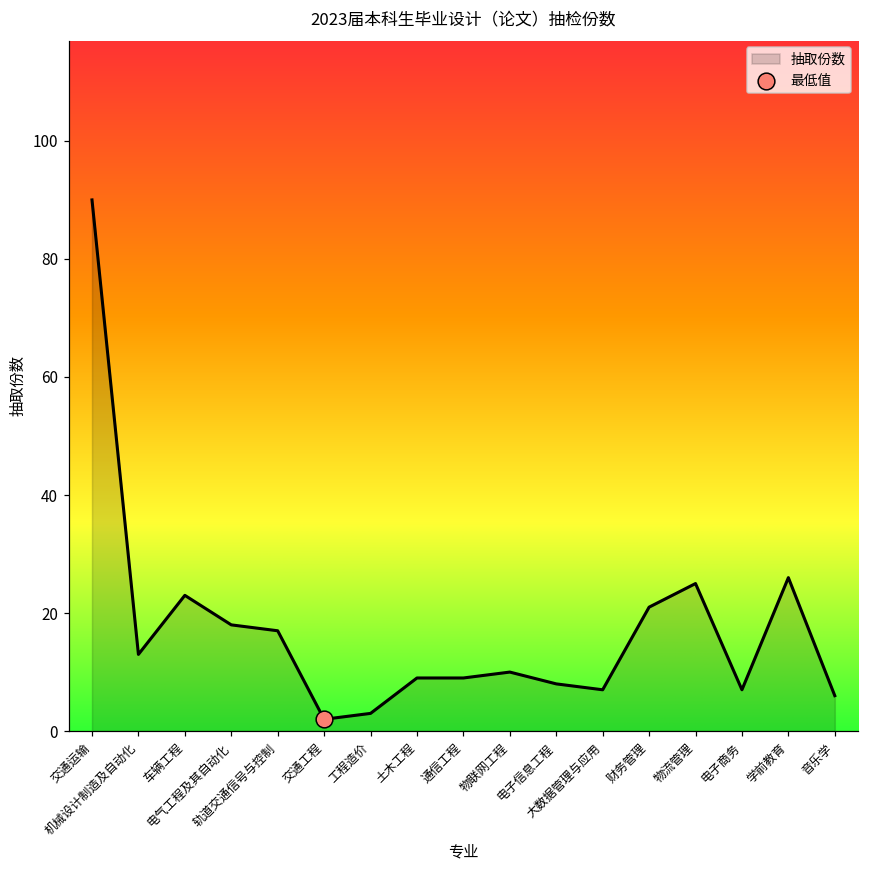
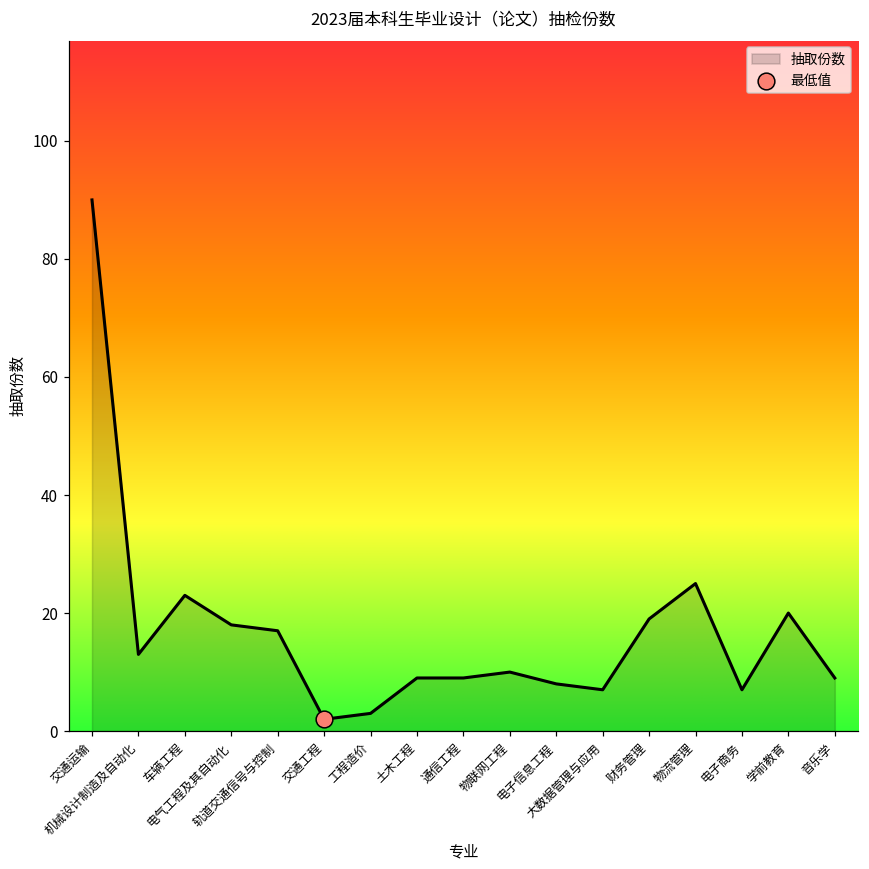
  {
    "抽取份数": {
      "交通运输": 90,
      "机械设计制造及自动化": 13,
      "车辆工程": 23,
      "电气工程及其自动化": 18,
      "轨道交通信号与控制": 17,
      "工程造价": 3,
      "土木工程": 9,
      "通信工程": 9,
      "物联网工程": 10,
      "电子信息工程": 8,
      "大数据管理与应用": 7,
-     "财务管理": 21,
+     "财务管理": 19,
      "物流管理": 25,
      "电子商务": 7,
-     "学前教育": 26,
-     "音乐学": 6
+     "学前教育": 20,
+     "音乐学": 9
    }
  }
